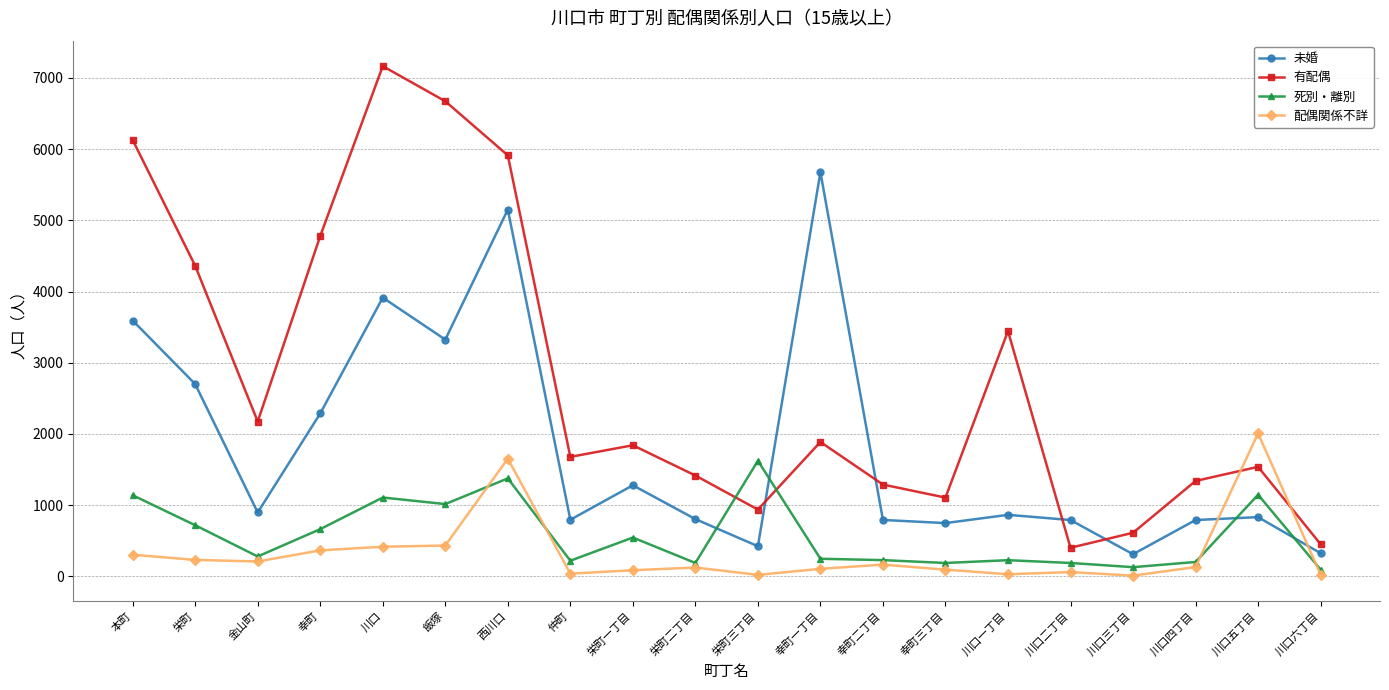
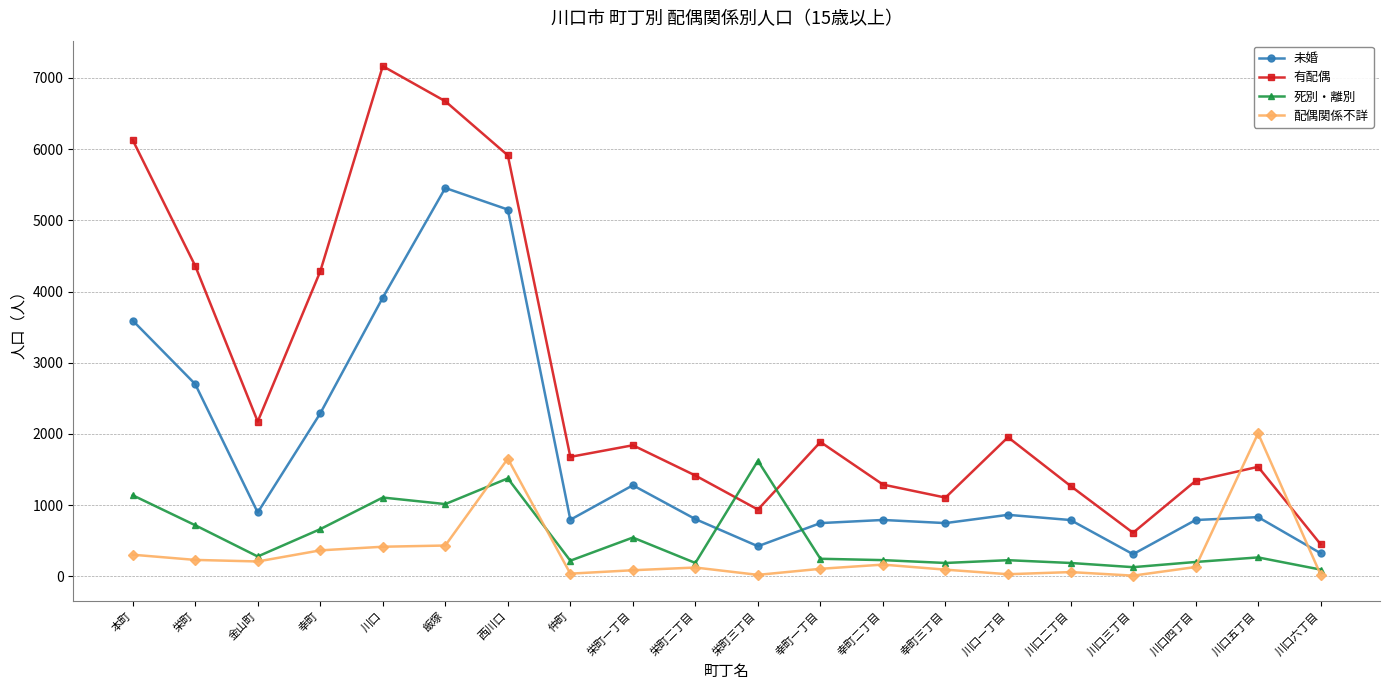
  {
    "未婚": {
      "本町": 3600,
      "栄町": 2700,
      "金山町": 900,
      "幸町": 2300,
      "川口": 3900,
-     "飯塚": 3300,
+     "飯塚": 5500,
      "西川口": 5200,
      "仲町": 800,
      "栄町一丁目": 1300,
      "栄町二丁目": 800,
      "栄町三丁目": 400,
-     "幸町一丁目": 5700,
+     "幸町一丁目": 700,
      "幸町二丁目": 800,
      "幸町三丁目": 700,
      "川口一丁目": 900,
      "川口二丁目": 800,
      "川口三丁目": 300,
      "川口四丁目": 800,
      "川口五丁目": 800,
      "川口六丁目": 300
    },
    "有配偶": {
      "本町": 6100,
      "栄町": 4400,
      "金山町": 2200,
-     "幸町": 4800,
+     "幸町": 4300,
      "川口": 7200,
      "飯塚": 6700,
      "西川口": 5900,
      "仲町": 1700,
      "栄町一丁目": 1800,
      "栄町二丁目": 1400,
      "栄町三丁目": 900,
      "幸町一丁目": 1900,
      "幸町二丁目": 1300,
      "幸町三丁目": 1100,
-     "川口一丁目": 3400,
-     "川口二丁目": 400,
+     "川口一丁目": 2000,
+     "川口二丁目": 1300,
      "川口三丁目": 600,
      "川口四丁目": 1300,
      "川口五丁目": 1500,
      "川口六丁目": 500
    },
    "死別・離別": {
      "本町": 1100,
      "栄町": 700,
      "金山町": 300,
      "幸町": 700,
      "川口": 1100,
      "飯塚": 1000,
      "西川口": 1400,
      "仲町": 200,
      "栄町一丁目": 500,
      "栄町二丁目": 200,
      "栄町三丁目": 1600,
      "幸町一丁目": 200,
      "幸町二丁目": 200,
      "幸町三丁目": 200,
      "川口一丁目": 200,
      "川口二丁目": 200,
      "川口三丁目": 100,
      "川口四丁目": 200,
-     "川口五丁目": 1100,
+     "川口五丁目": 300,
      "川口六丁目": 100
    },
    "配偶関係不詳": {
      "本町": 300,
      "栄町": 200,
      "金山町": 200,
      "幸町": 400,
      "川口": 400,
      "飯塚": 400,
      "西川口": 1700,
      "仲町": 0,
      "栄町一丁目": 100,
      "栄町二丁目": 100,
      "栄町三丁目": 0,
      "幸町一丁目": 100,
      "幸町二丁目": 200,
      "幸町三丁目": 100,
      "川口一丁目": 0,
      "川口二丁目": 100,
      "川口三丁目": 0,
      "川口四丁目": 100,
      "川口五丁目": 2000,
      "川口六丁目": 0
    }
  }
